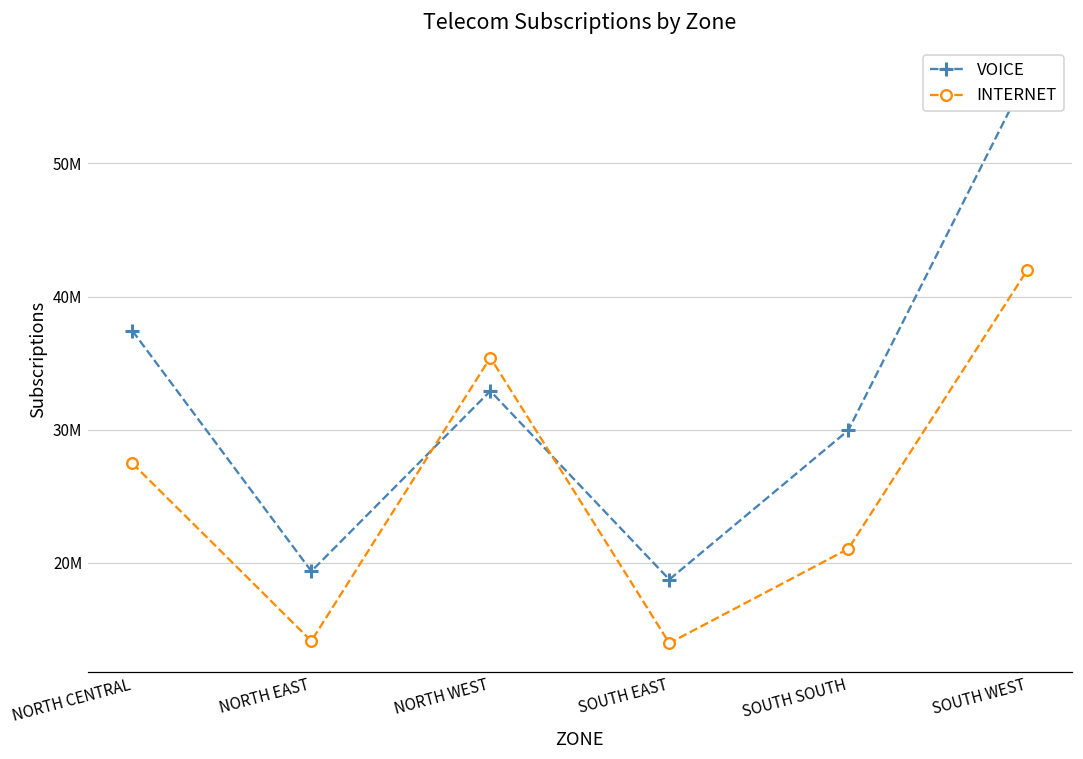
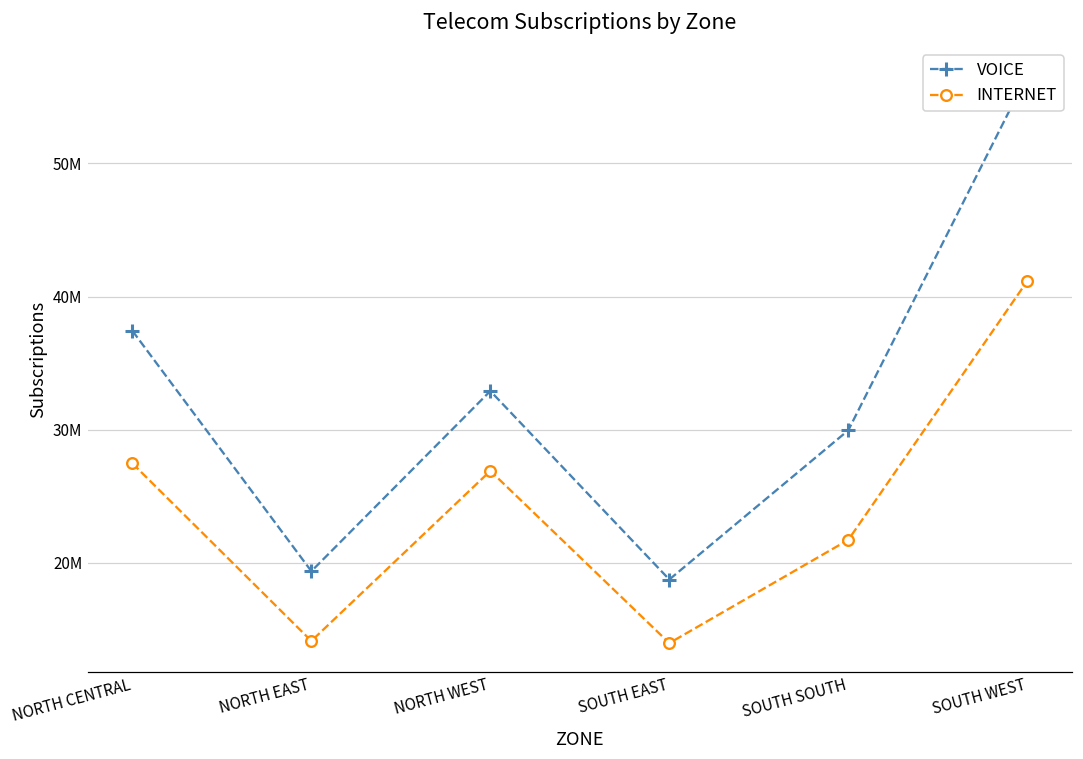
  {
    "VOICE": {
      "NORTH CENTRAL": 37400000,
      "NORTH EAST": 19400000,
      "NORTH WEST": 32900000,
      "SOUTH EAST": 18800000,
      "SOUTH SOUTH": 30000000
    },
    "INTERNET": {
      "NORTH CENTRAL": 27500000,
      "NORTH EAST": 14100000,
-     "NORTH WEST": 35400000,
+     "NORTH WEST": 26900000,
      "SOUTH EAST": 14000000,
-     "SOUTH SOUTH": 21100000,
-     "SOUTH WEST": 42000000
+     "SOUTH SOUTH": 21700000,
+     "SOUTH WEST": 41200000
    }
  }
